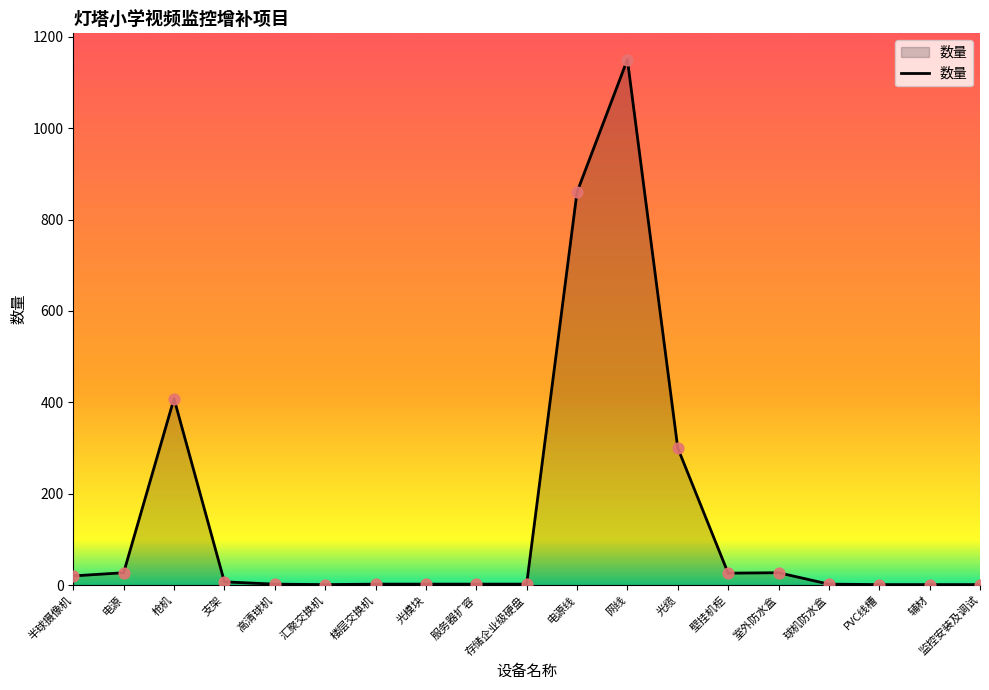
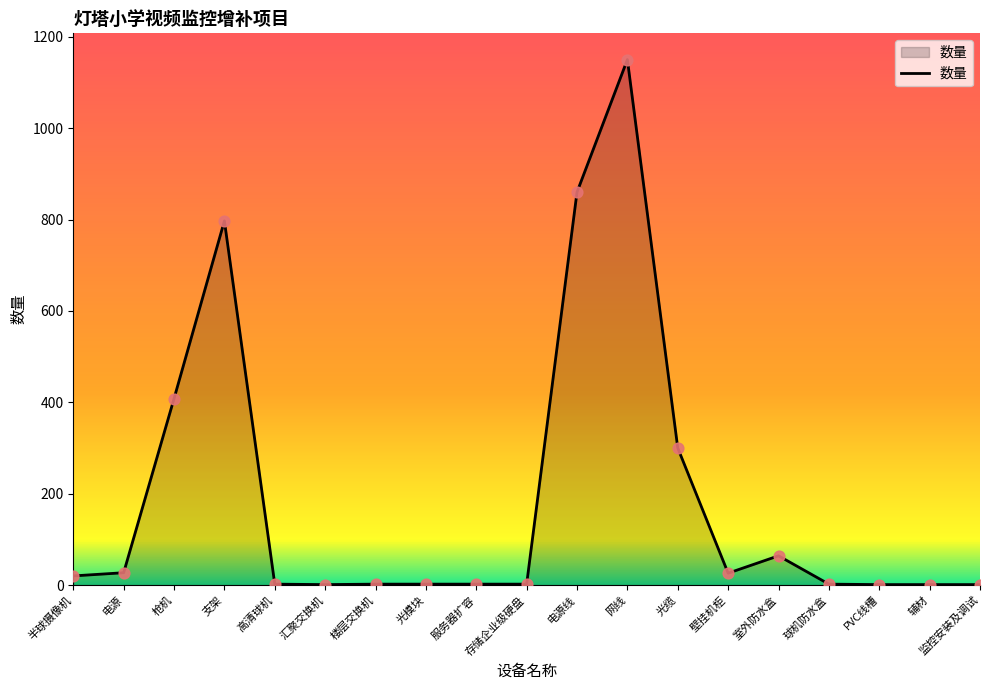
  {
    "半球摄像机": 20,
    "电源": 30,
    "枪机": 410,
-   "支架": 10,
+   "支架": 800,
    "高清球机": 0,
    "汇聚交换机": 0,
    "楼层交换机": 0,
    "光模块": 0,
    "服务器扩容": 0,
    "存储企业级硬盘": 0,
    "电源线": 860,
    "网线": 1150,
    "光缆": 300,
    "壁挂机柜": 30,
-   "室外防水盒": 30,
+   "室外防水盒": 60,
    "球机防水盒": 0,
    "PVC线槽": 0,
    "辅材": 0,
    "监控安装及调试": 0
  }
